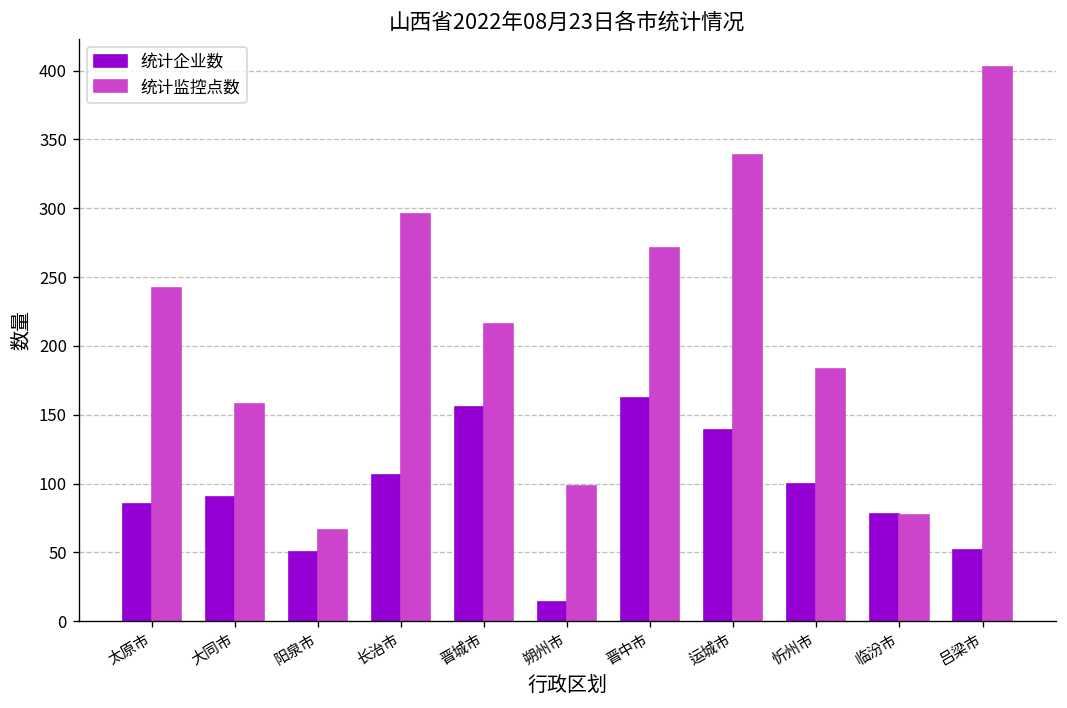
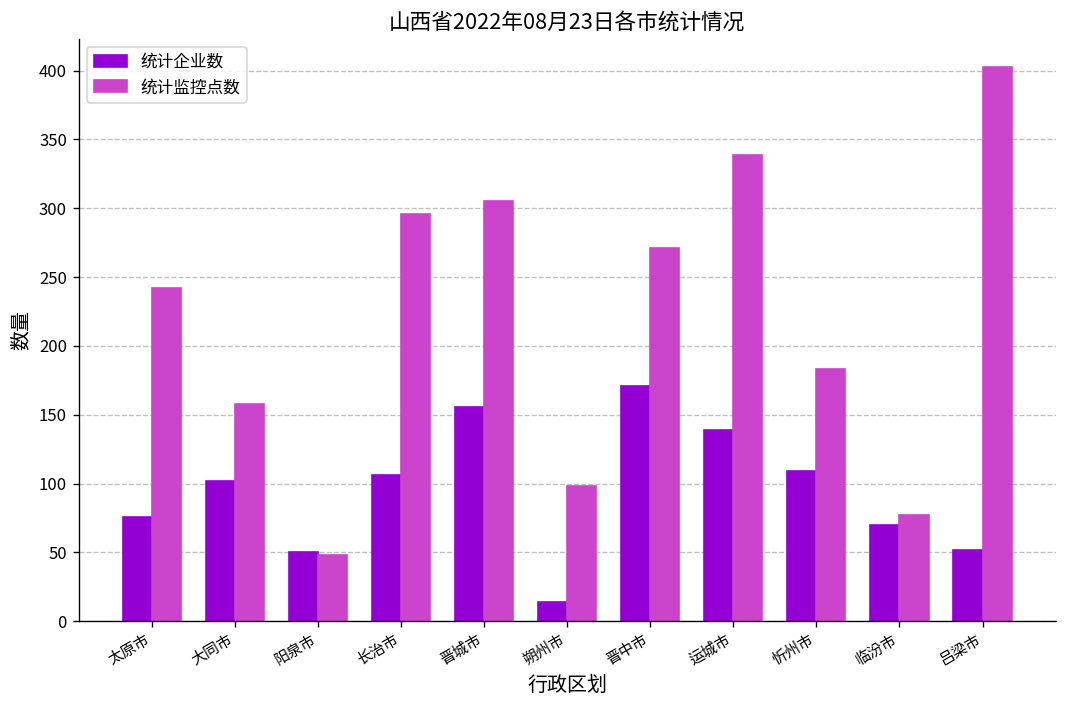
  {
    "统计企业数": {
-     "太原市": 85,
-     "大同市": 90,
+     "太原市": 76,
+     "大同市": 102,
      "阳泉市": 50,
      "长治市": 106,
      "晋城市": 156,
      "朔州市": 14,
-     "晋中市": 162,
+     "晋中市": 171,
      "运城市": 139,
-     "忻州市": 100,
-     "临汾市": 78,
+     "忻州市": 109,
+     "临汾市": 70,
      "吕梁市": 52
    },
    "统计监控点数": {
      "太原市": 242,
      "大同市": 158,
-     "阳泉市": 66,
+     "阳泉市": 48,
      "长治市": 296,
-     "晋城市": 216,
+     "晋城市": 305,
      "朔州市": 98,
      "晋中市": 271,
      "运城市": 339,
      "忻州市": 183,
      "临汾市": 77,
      "吕梁市": 403
    }
  }
